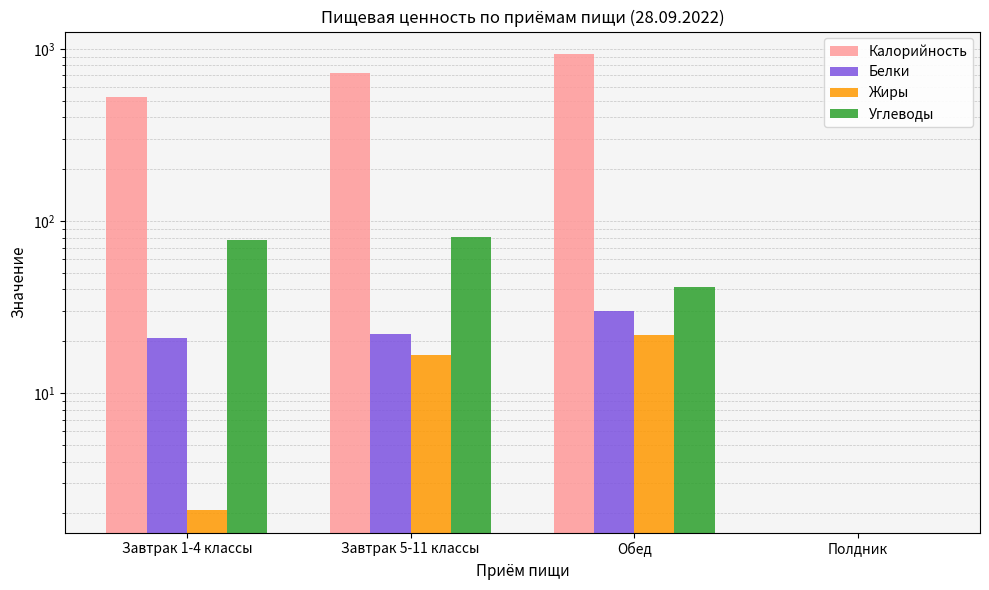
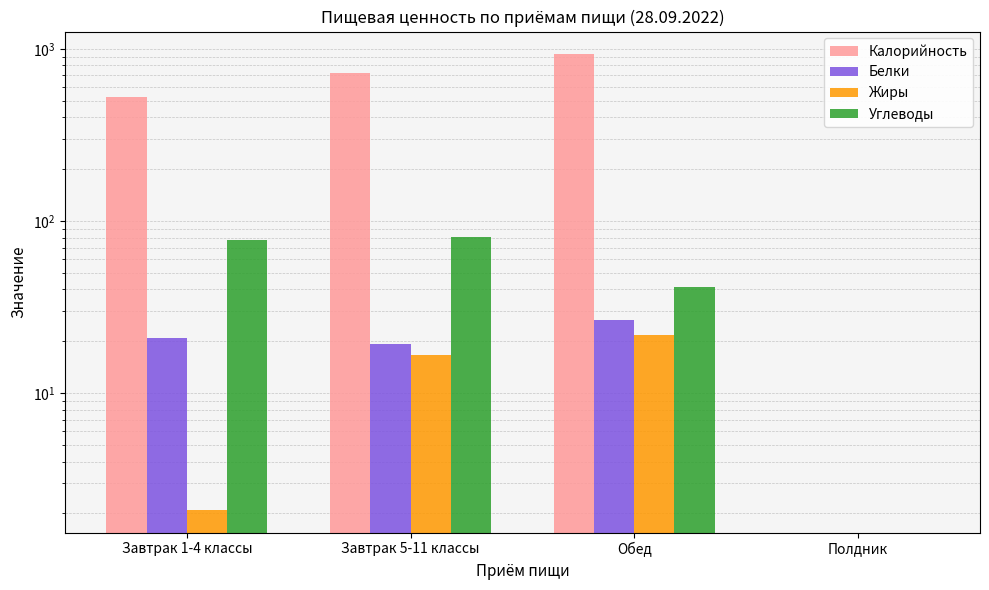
  {
    "Калорийность": {
      "Завтрак 1-4 классы": 520,
      "Завтрак 5-11 классы": 720,
      "Обед": 900
    },
    "Белки": {
      "Завтрак 1-4 классы": 21,
-     "Завтрак 5-11 классы": 22,
-     "Обед": 30
+     "Завтрак 5-11 классы": 19,
+     "Обед": 27
    },
    "Жиры": {
      "Завтрак 1-4 классы": 2.1,
      "Завтрак 5-11 классы": 17,
      "Обед": 22
    },
    "Углеводы": {
      "Завтрак 1-4 классы": 80,
      "Завтрак 5-11 классы": 80,
      "Обед": 42
    }
  }
